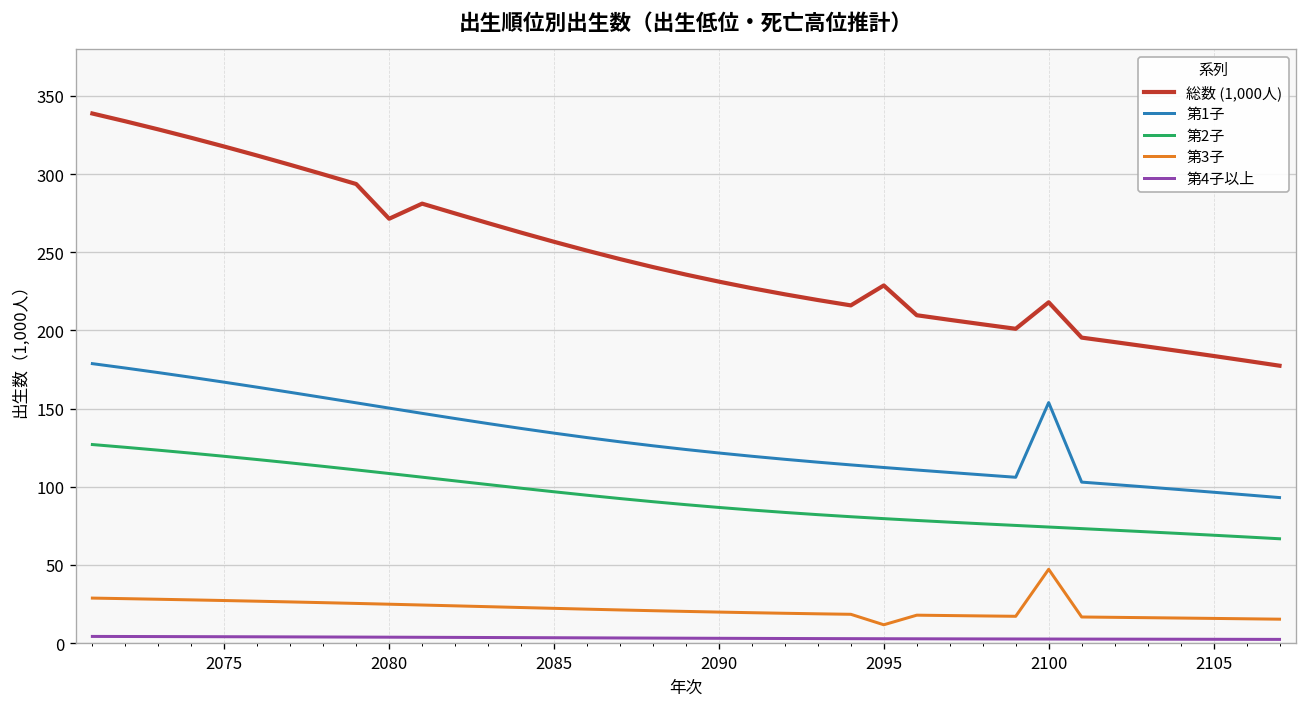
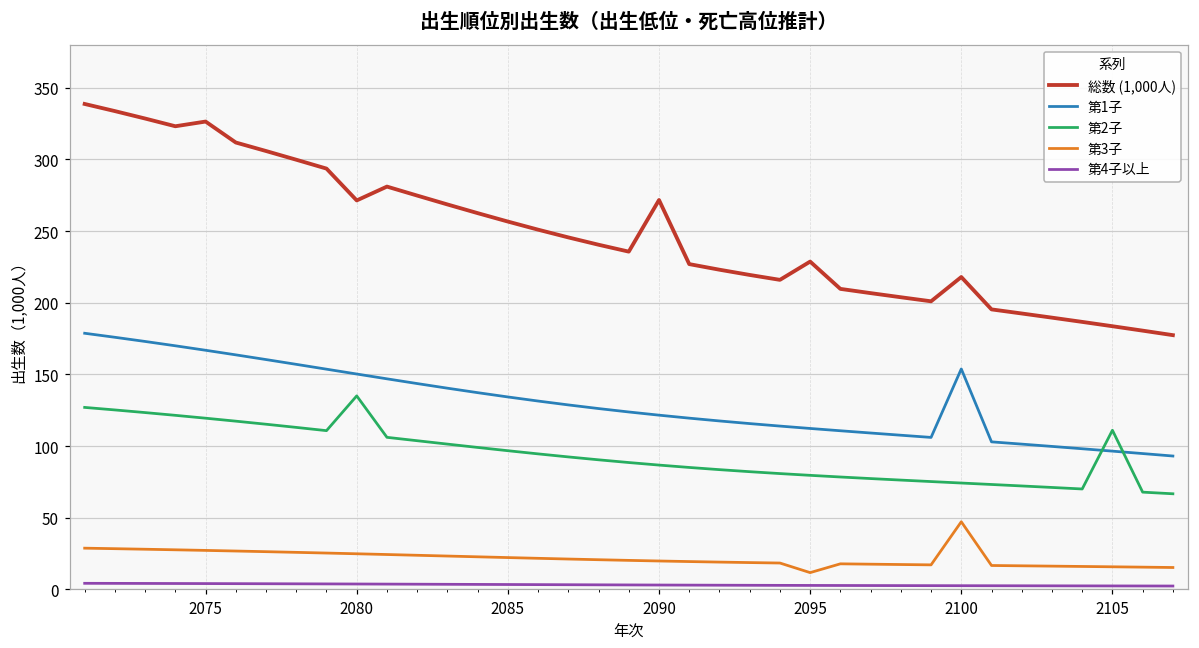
  {
    "総数 (1,000人)": {
-     "2075": 318,
+     "2075": 326,
      "2080": 271,
      "2085": 257,
-     "2090": 231,
+     "2090": 272,
      "2095": 229,
      "2100": 218,
      "2105": 184
    },
    "第1子": {
      "2075": 167,
      "2080": 150,
      "2085": 134,
      "2090": 122,
      "2095": 112,
      "2100": 154,
      "2105": 96
    },
    "第2子": {
      "2075": 119,
-     "2080": 108,
+     "2080": 135,
      "2085": 97,
      "2090": 87,
      "2095": 80,
      "2100": 74,
-     "2105": 69
+     "2105": 111
    },
    "第3子": {
      "2075": 27,
      "2080": 25,
      "2085": 22,
      "2090": 20,
      "2095": 12,
      "2100": 47,
      "2105": 16
    },
    "第4子以上": {
      "2075": 4,
      "2080": 4,
      "2085": 3,
      "2090": 3,
      "2095": 3,
      "2100": 3,
      "2105": 2
    }
  }
